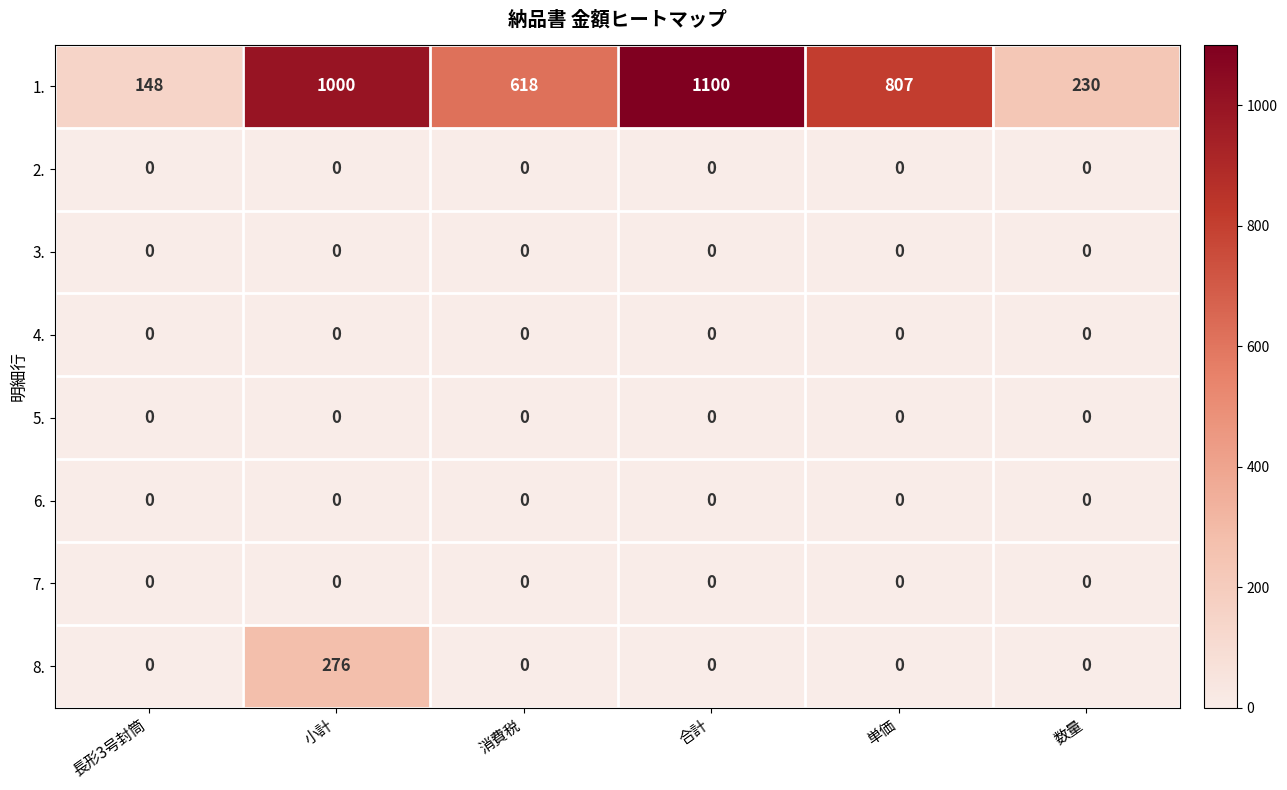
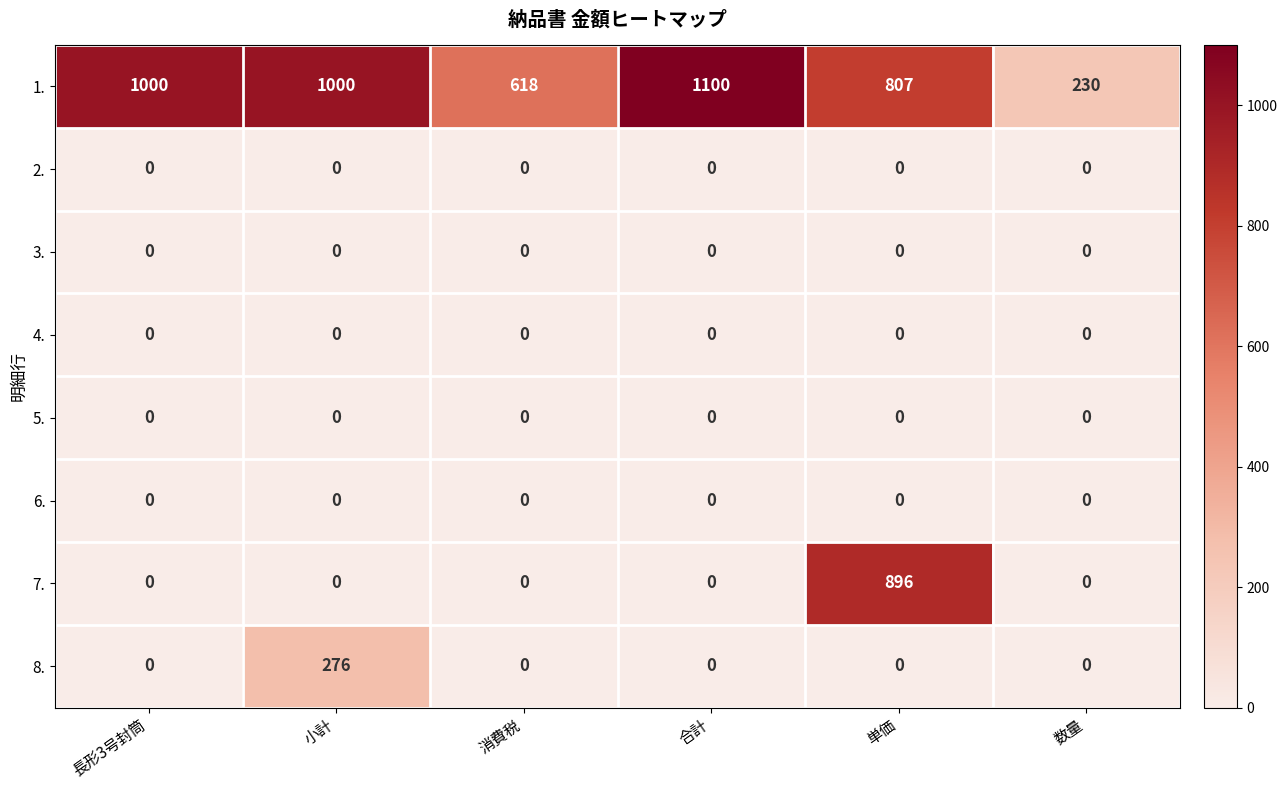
  {
    "1.": {
-     "長形3号封筒": 148,
+     "長形3号封筒": 1000,
      "小計": 1000,
      "消費税": 618,
      "合計": 1100,
      "単価": 807,
      "数量": 230
    },
    "2.": {
      "長形3号封筒": 0,
      "小計": 0,
      "消費税": 0,
      "合計": 0,
      "単価": 0,
      "数量": 0
    },
    "3.": {
      "長形3号封筒": 0,
      "小計": 0,
      "消費税": 0,
      "合計": 0,
      "単価": 0,
      "数量": 0
    },
    "4.": {
      "長形3号封筒": 0,
      "小計": 0,
      "消費税": 0,
      "合計": 0,
      "単価": 0,
      "数量": 0
    },
    "5.": {
      "長形3号封筒": 0,
      "小計": 0,
      "消費税": 0,
      "合計": 0,
      "単価": 0,
      "数量": 0
    },
    "6.": {
      "長形3号封筒": 0,
      "小計": 0,
      "消費税": 0,
      "合計": 0,
      "単価": 0,
      "数量": 0
    },
    "7.": {
      "長形3号封筒": 0,
      "小計": 0,
      "消費税": 0,
      "合計": 0,
-     "単価": 0,
+     "単価": 896,
      "数量": 0
    },
    "8.": {
      "長形3号封筒": 0,
      "小計": 276,
      "消費税": 0,
      "合計": 0,
      "単価": 0,
      "数量": 0
    }
  }
